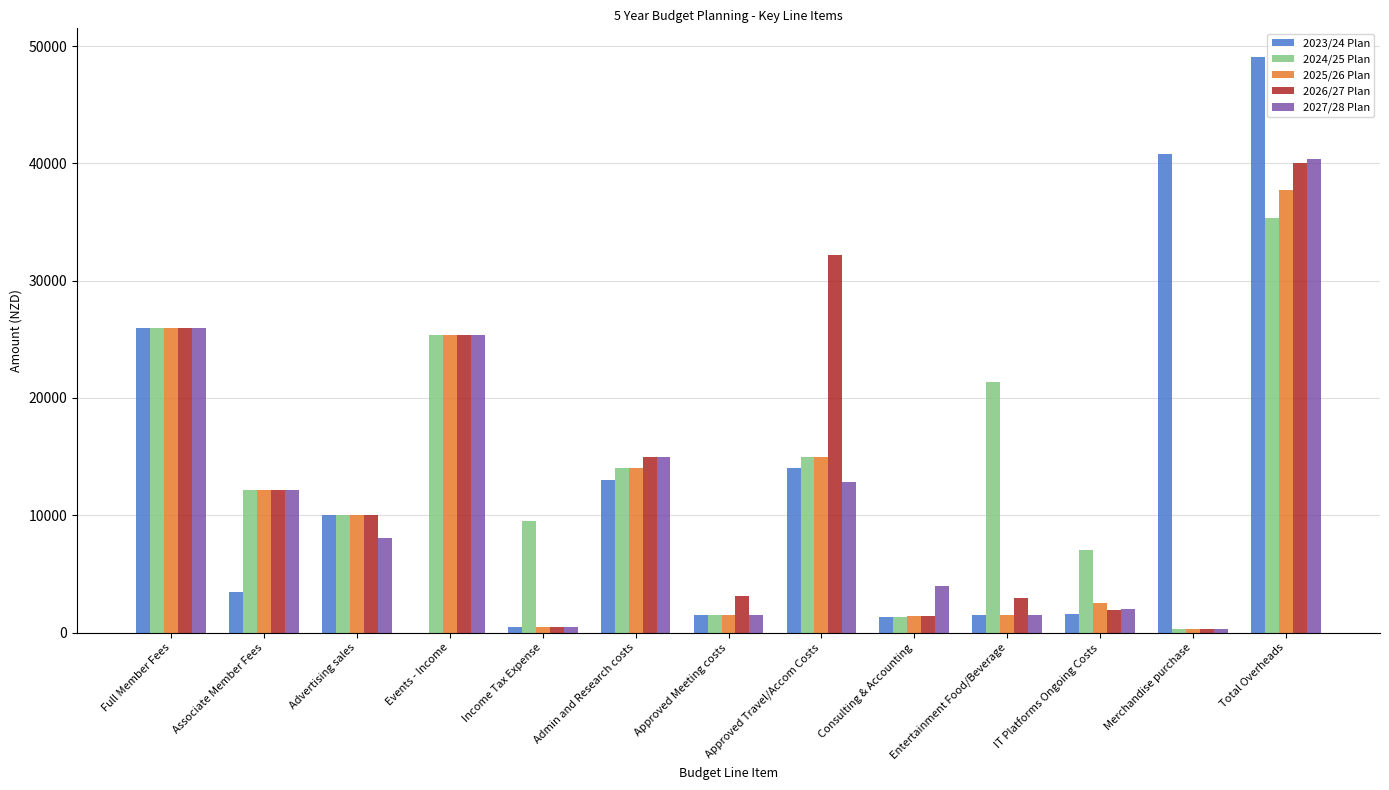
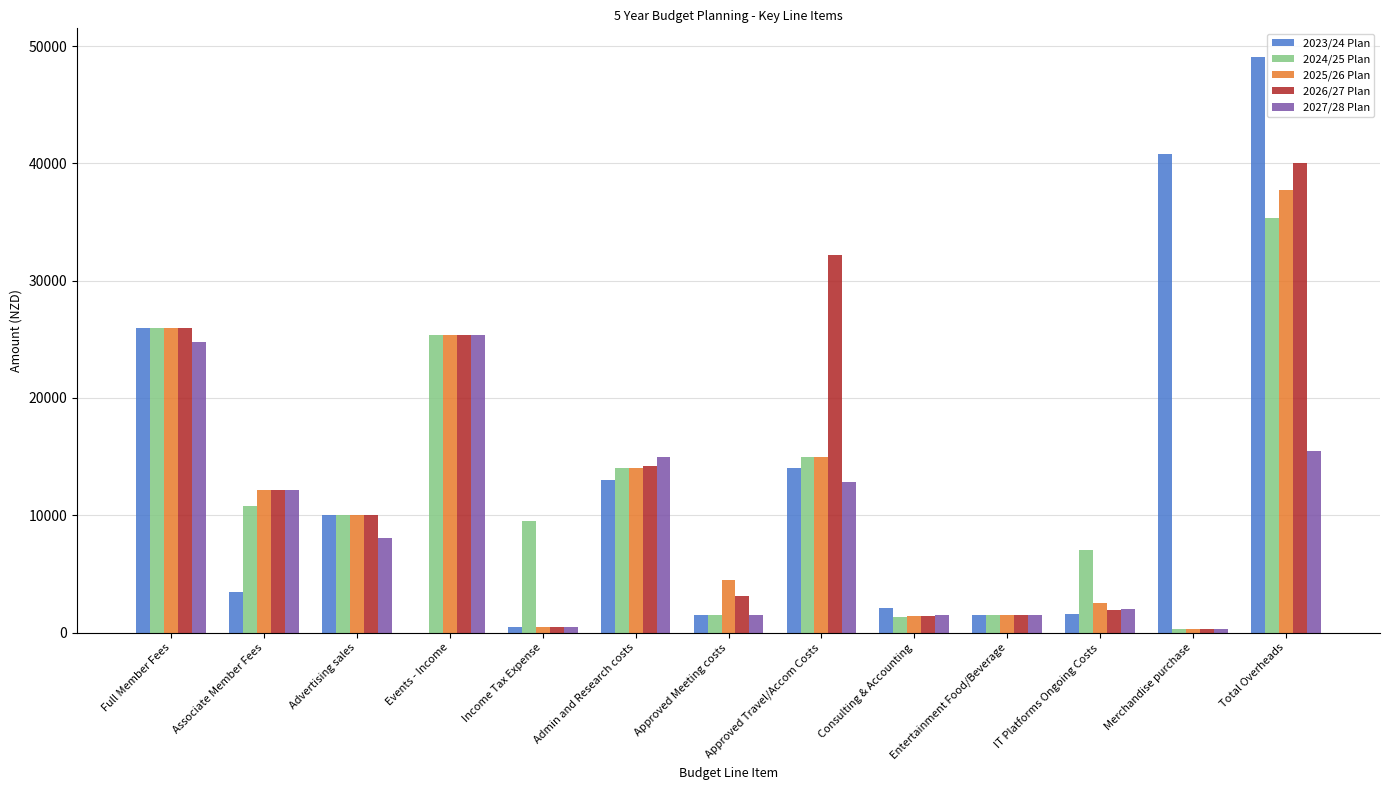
  {
    "2023/24 Plan": {
      "Full Member Fees": 26000,
      "Associate Member Fees": 3500,
      "Advertising sales": 10000,
      "Events - Income": 0,
      "Income Tax Expense": 500,
      "Admin and Research costs": 13000,
      "Approved Meeting costs": 1500,
      "Approved Travel/Accom Costs": 14000,
-     "Consulting & Accounting": 1300,
+     "Consulting & Accounting": 2100,
      "Entertainment Food/Beverage": 1500,
      "IT Platforms Ongoing Costs": 1600,
      "Merchandise purchase": 40800,
      "Total Overheads": 49100
    },
    "2024/25 Plan": {
      "Full Member Fees": 26000,
-     "Associate Member Fees": 12200,
+     "Associate Member Fees": 10800,
      "Advertising sales": 10000,
      "Events - Income": 25400,
      "Income Tax Expense": 9500,
      "Admin and Research costs": 14000,
      "Approved Meeting costs": 1500,
      "Approved Travel/Accom Costs": 15000,
      "Consulting & Accounting": 1300,
-     "Entertainment Food/Beverage": 21400,
+     "Entertainment Food/Beverage": 1500,
      "IT Platforms Ongoing Costs": 7000,
      "Merchandise purchase": 300,
      "Total Overheads": 35300
    },
    "2025/26 Plan": {
      "Full Member Fees": 26000,
      "Associate Member Fees": 12200,
      "Advertising sales": 10000,
      "Events - Income": 25400,
      "Income Tax Expense": 500,
      "Admin and Research costs": 14000,
-     "Approved Meeting costs": 1500,
+     "Approved Meeting costs": 4500,
      "Approved Travel/Accom Costs": 15000,
      "Consulting & Accounting": 1400,
      "Entertainment Food/Beverage": 1500,
      "IT Platforms Ongoing Costs": 2500,
      "Merchandise purchase": 300,
      "Total Overheads": 37700
    },
    "2026/27 Plan": {
      "Full Member Fees": 26000,
      "Associate Member Fees": 12200,
      "Advertising sales": 10000,
      "Events - Income": 25400,
      "Income Tax Expense": 500,
-     "Admin and Research costs": 15000,
+     "Admin and Research costs": 14200,
      "Approved Meeting costs": 3200,
      "Approved Travel/Accom Costs": 32200,
      "Consulting & Accounting": 1400,
-     "Entertainment Food/Beverage": 3000,
+     "Entertainment Food/Beverage": 1500,
      "IT Platforms Ongoing Costs": 1900,
      "Merchandise purchase": 300,
      "Total Overheads": 40000
    },
    "2027/28 Plan": {
-     "Full Member Fees": 26000,
+     "Full Member Fees": 24800,
      "Associate Member Fees": 12200,
      "Advertising sales": 8100,
      "Events - Income": 25400,
      "Income Tax Expense": 500,
      "Admin and Research costs": 15000,
      "Approved Meeting costs": 1500,
      "Approved Travel/Accom Costs": 12900,
-     "Consulting & Accounting": 4000,
+     "Consulting & Accounting": 1500,
      "Entertainment Food/Beverage": 1500,
      "IT Platforms Ongoing Costs": 2000,
      "Merchandise purchase": 300,
-     "Total Overheads": 40400
+     "Total Overheads": 15500
    }
  }
